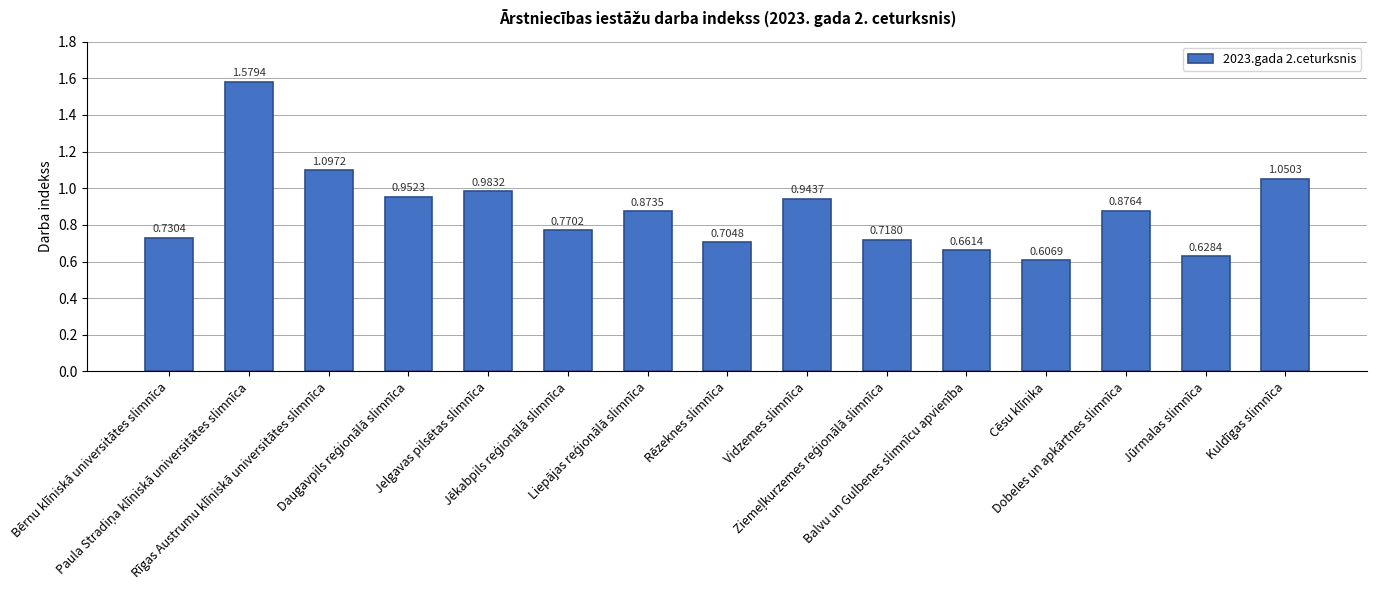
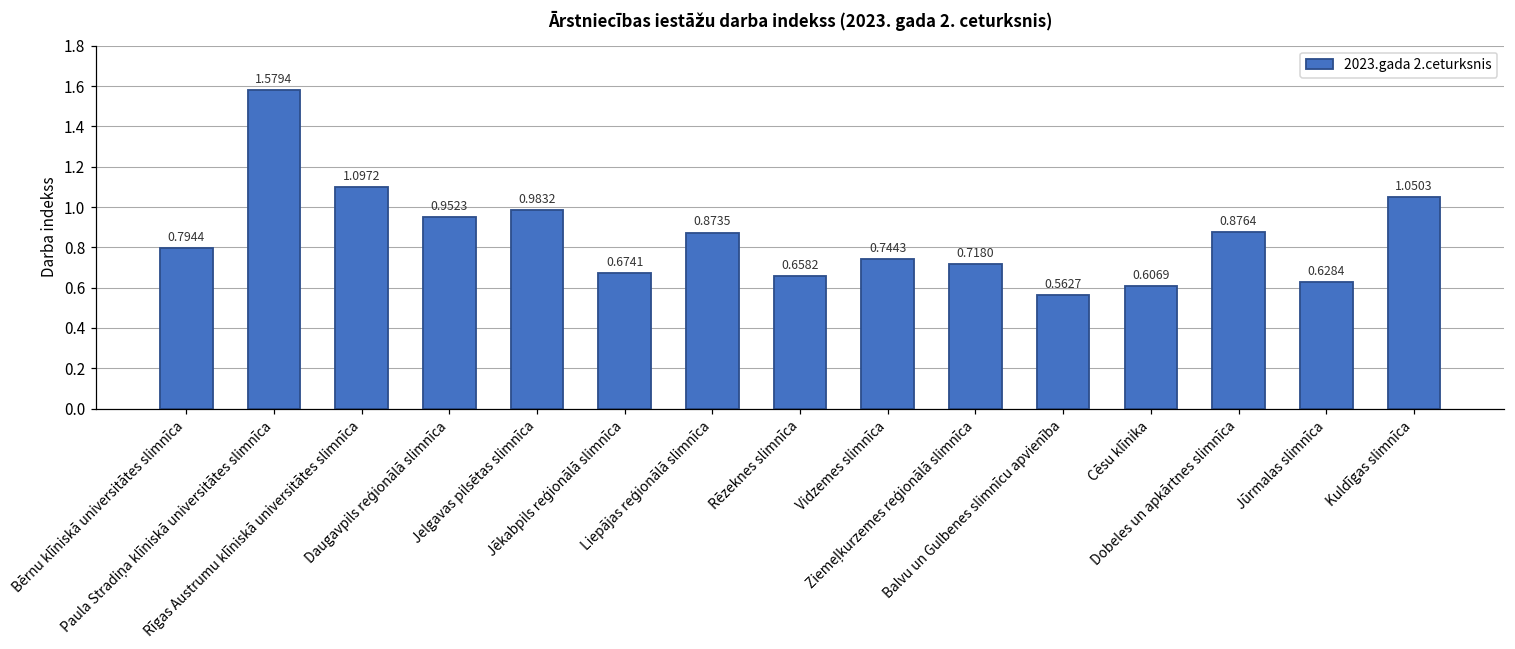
  {
-   "Bērnu klīniskā universitātes slimnīca": 0.7304,
+   "Bērnu klīniskā universitātes slimnīca": 0.7944,
    "Paula Stradiņa klīniskā universitātes slimnīca": 1.5794,
    "Rīgas Austrumu klīniskā universitātes slimnīca": 1.0972,
    "Daugavpils reģionālā slimnīca": 0.9523,
    "Jelgavas pilsētas slimnīca": 0.9832,
-   "Jēkabpils reģionālā slimnīca": 0.7702,
+   "Jēkabpils reģionālā slimnīca": 0.6741,
    "Liepājas reģionālā slimnīca": 0.8735,
-   "Rēzeknes slimnīca": 0.7048,
-   "Vidzemes slimnīca": 0.9437,
+   "Rēzeknes slimnīca": 0.6582,
+   "Vidzemes slimnīca": 0.7443,
    "Ziemeļkurzemes reģionālā slimnīca": 0.7180,
-   "Balvu un Gulbenes slimnīcu apvienība": 0.6614,
+   "Balvu un Gulbenes slimnīcu apvienība": 0.5627,
    "Cēsu klīnika": 0.6069,
    "Dobeles un apkārtnes slimnīca": 0.8764,
    "Jūrmalas slimnīca": 0.6284,
    "Kuldīgas slimnīca": 1.0503
  }
